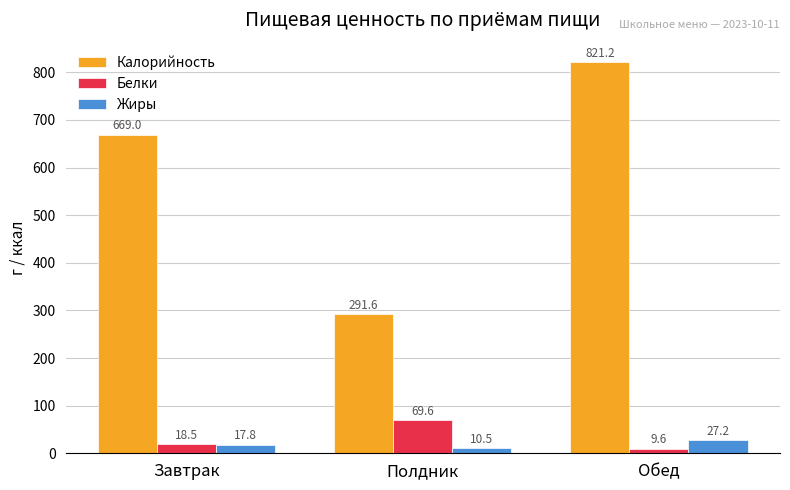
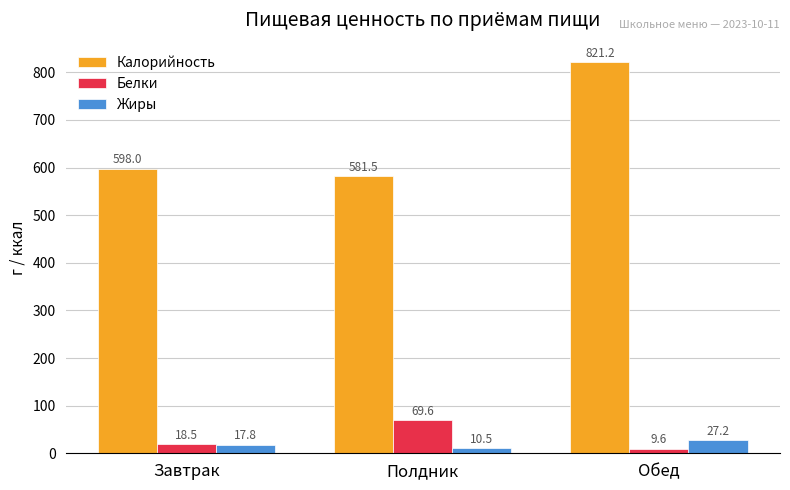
  {
    "Калорийность": {
-     "Завтрак": 669.0,
-     "Полдник": 291.6,
+     "Завтрак": 598.0,
+     "Полдник": 581.5,
      "Обед": 821.2
    },
    "Белки": {
      "Завтрак": 18.5,
      "Полдник": 69.6,
      "Обед": 9.6
    },
    "Жиры": {
      "Завтрак": 17.8,
      "Полдник": 10.5,
      "Обед": 27.2
    }
  }
